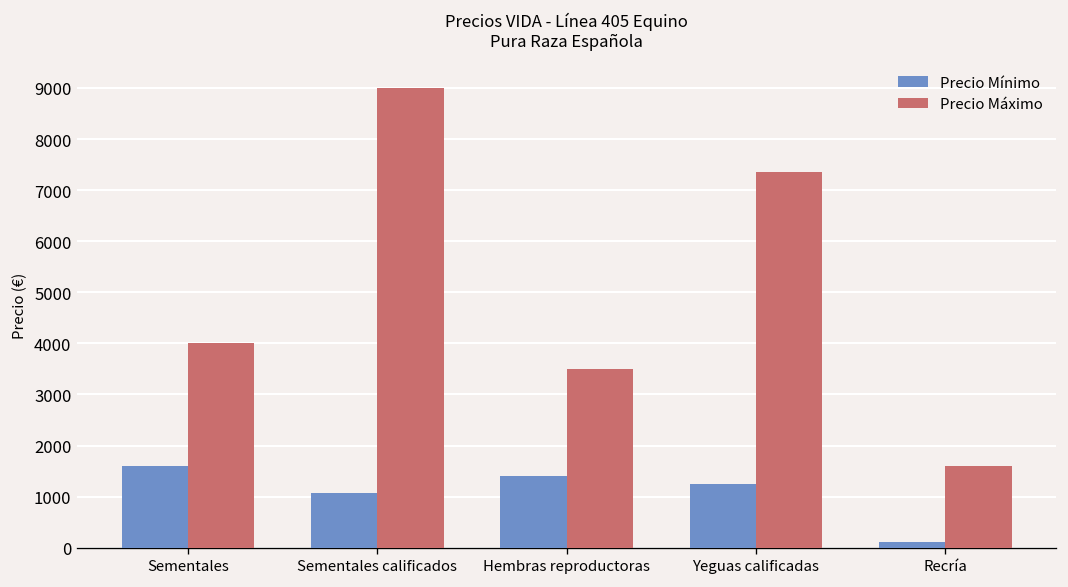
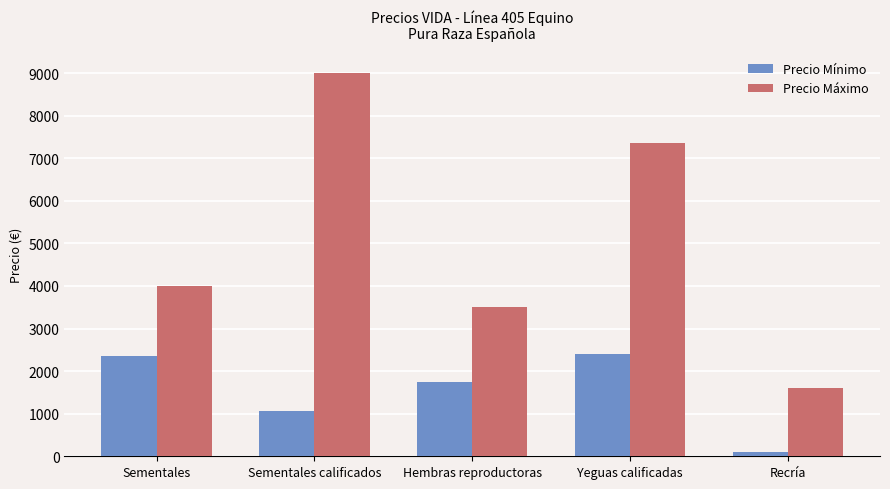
  {
    "Precio Mínimo": {
-     "Sementales": 1600,
+     "Sementales": 2400,
      "Sementales calificados": 1100,
-     "Hembras reproductoras": 1400,
-     "Yeguas calificadas": 1300,
+     "Hembras reproductoras": 1700,
+     "Yeguas calificadas": 2400,
      "Recría": 100
    },
    "Precio Máximo": {
      "Sementales": 4000,
      "Sementales calificados": 9000,
      "Hembras reproductoras": 3500,
      "Yeguas calificadas": 7300,
      "Recría": 1600
    }
  }
